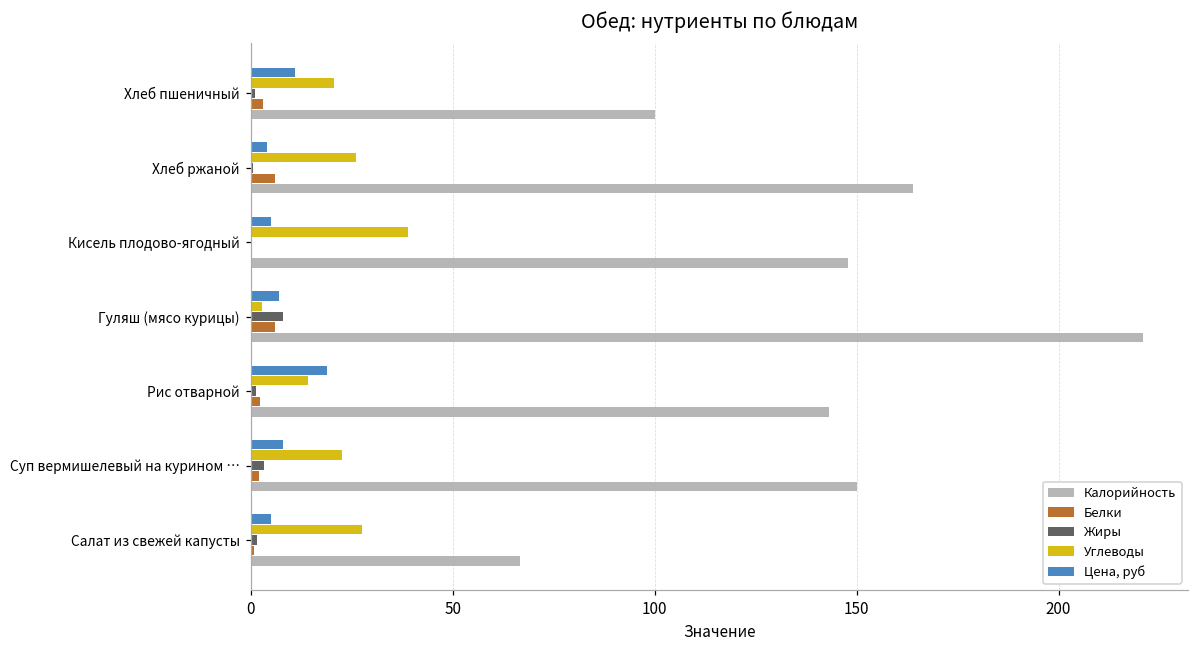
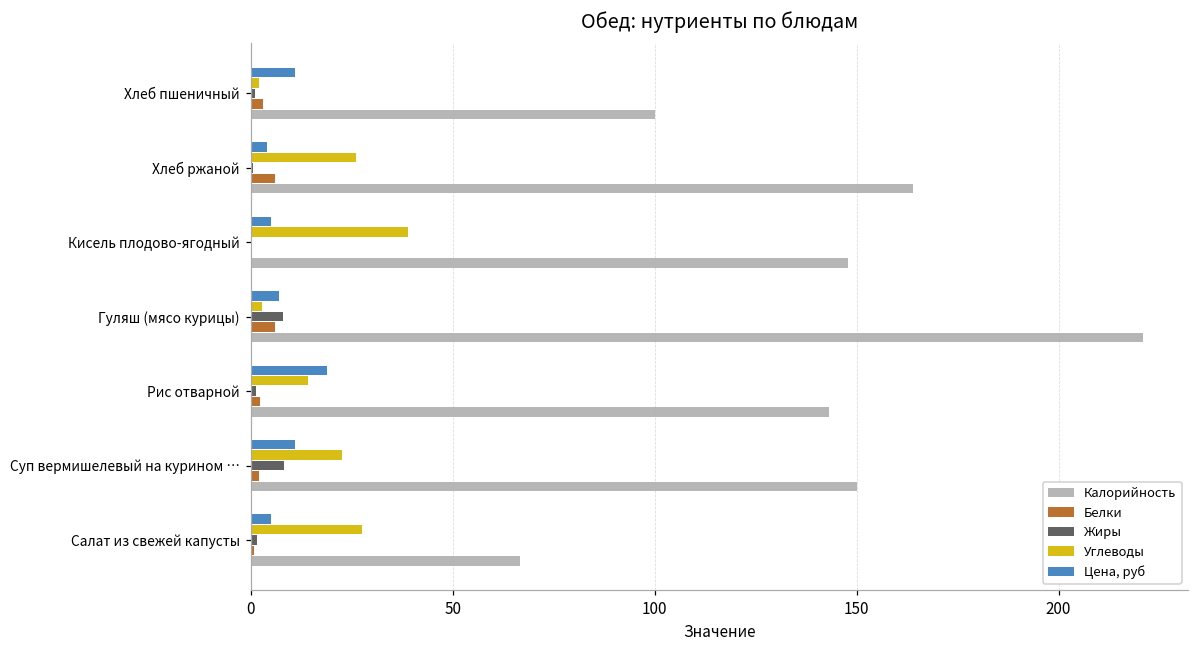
  {
    "Калорийность": {
      "Хлеб пшеничный": 100,
      "Хлеб ржаной": 164,
      "Кисель плодово-ягодный": 148,
      "Гуляш (мясо курицы)": 221,
      "Рис отварной": 143,
      "Суп вермишелевый на курином …": 150,
      "Салат из свежей капусты": 67
    },
    "Белки": {
      "Хлеб пшеничный": 3,
      "Хлеб ржаной": 6,
      "Гуляш (мясо курицы)": 6,
      "Рис отварной": 2,
      "Суп вермишелевый на курином …": 2,
      "Салат из свежей капусты": 1
    },
    "Жиры": {
      "Хлеб пшеничный": 1,
      "Кисель плодово-ягодный": 0,
      "Гуляш (мясо курицы)": 8,
      "Рис отварной": 1,
-     "Суп вермишелевый на курином …": 3,
+     "Суп вермишелевый на курином …": 8,
      "Салат из свежей капусты": 2
    },
    "Углеводы": {
-     "Хлеб пшеничный": 21,
+     "Хлеб пшеничный": 2,
      "Хлеб ржаной": 26,
      "Кисель плодово-ягодный": 39,
      "Гуляш (мясо курицы)": 3,
      "Рис отварной": 14,
      "Суп вермишелевый на курином …": 23,
      "Салат из свежей капусты": 28
    },
    "Цена, руб": {
      "Хлеб пшеничный": 11,
      "Хлеб ржаной": 4,
      "Кисель плодово-ягодный": 5,
      "Гуляш (мясо курицы)": 7,
      "Рис отварной": 19,
-     "Суп вермишелевый на курином …": 8,
+     "Суп вермишелевый на курином …": 11,
      "Салат из свежей капусты": 5
    }
  }
